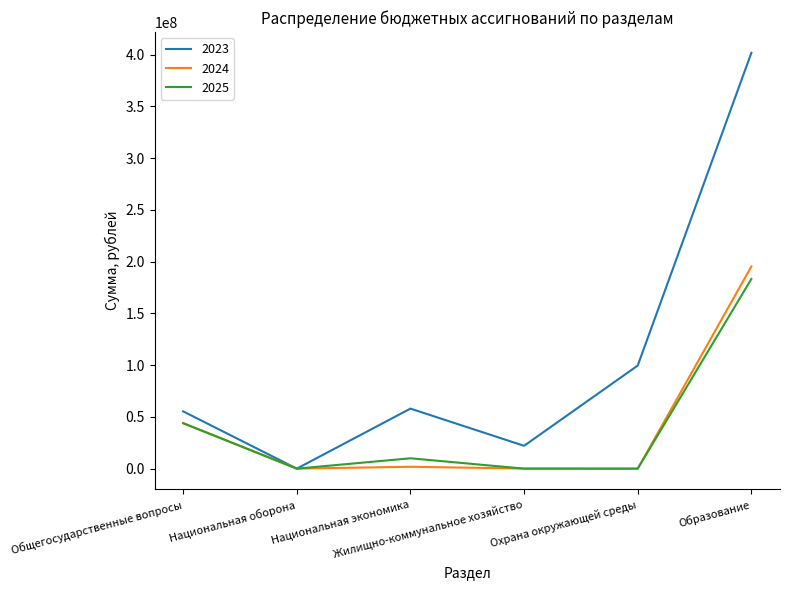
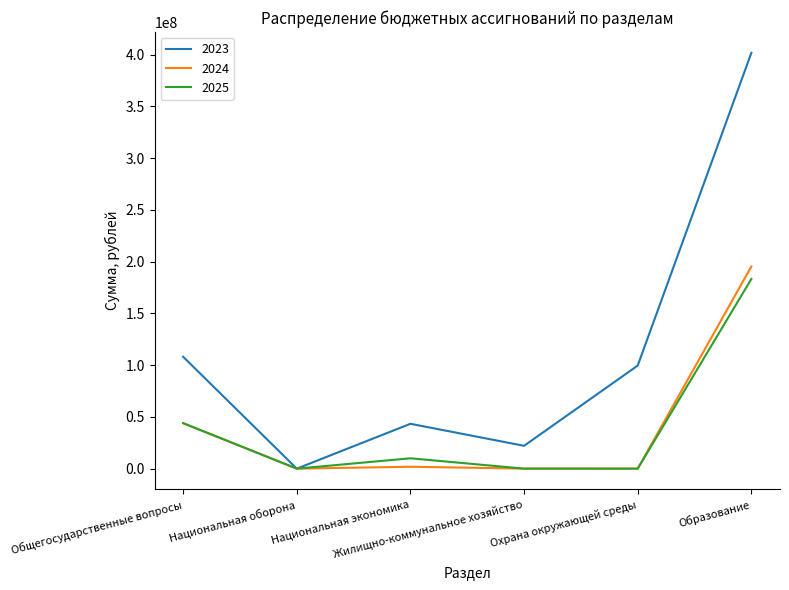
  {
    "2023": {
-     "Общегосударственные вопросы": 55000000,
-     "Национальная экономика": 58000000,
+     "Общегосударственные вопросы": 108000000,
+     "Национальная экономика": 43000000,
      "Жилищно-коммунальное хозяйство": 22000000,
      "Охрана окружающей среды": 100000000,
      "Образование": 402000000
    },
    "2024": {
      "Национальная экономика": 2000000,
      "Образование": 195000000
    },
    "2025": {
      "Национальная экономика": 10000000,
      "Образование": 183000000
    }
  }
